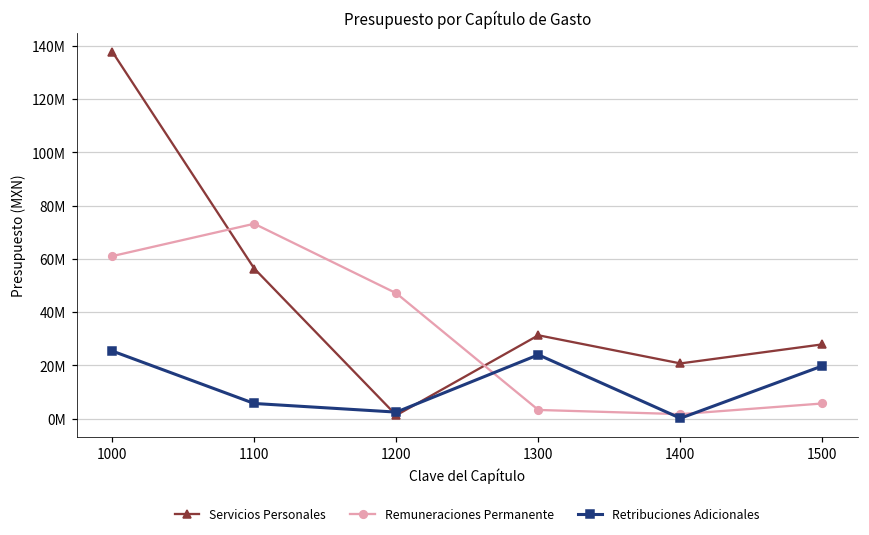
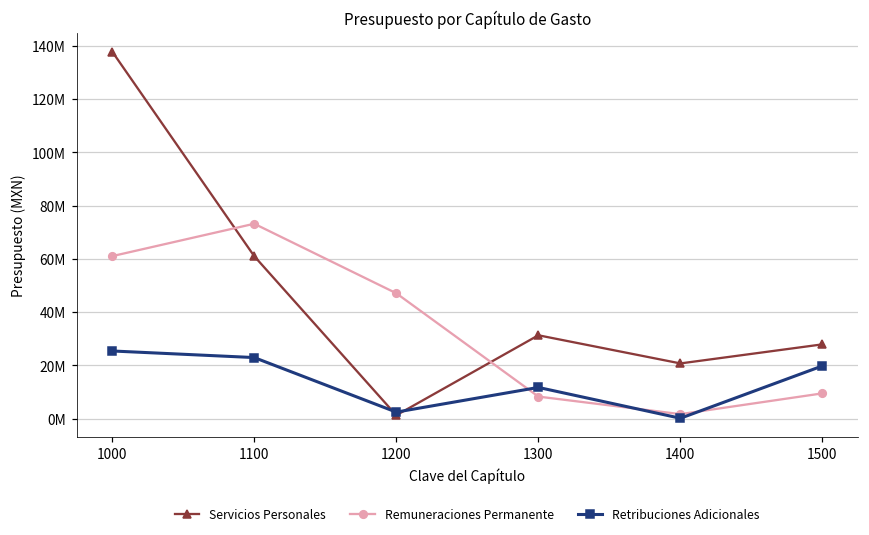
  {
    "Servicios Personales": {
      "1000": 138000000,
-     "1100": 56000000,
+     "1100": 61000000,
      "1200": 1000000,
      "1300": 31000000,
      "1400": 21000000,
      "1500": 28000000
    },
    "Remuneraciones Permanente": {
      "1000": 61000000,
      "1100": 73000000,
      "1200": 47000000,
-     "1300": 3000000,
+     "1300": 8000000,
      "1400": 2000000,
-     "1500": 6000000
+     "1500": 9000000
    },
    "Retribuciones Adicionales": {
      "1000": 25000000,
-     "1100": 6000000,
+     "1100": 23000000,
      "1200": 2000000,
-     "1300": 24000000,
+     "1300": 12000000,
      "1400": 0,
      "1500": 20000000
    }
  }
